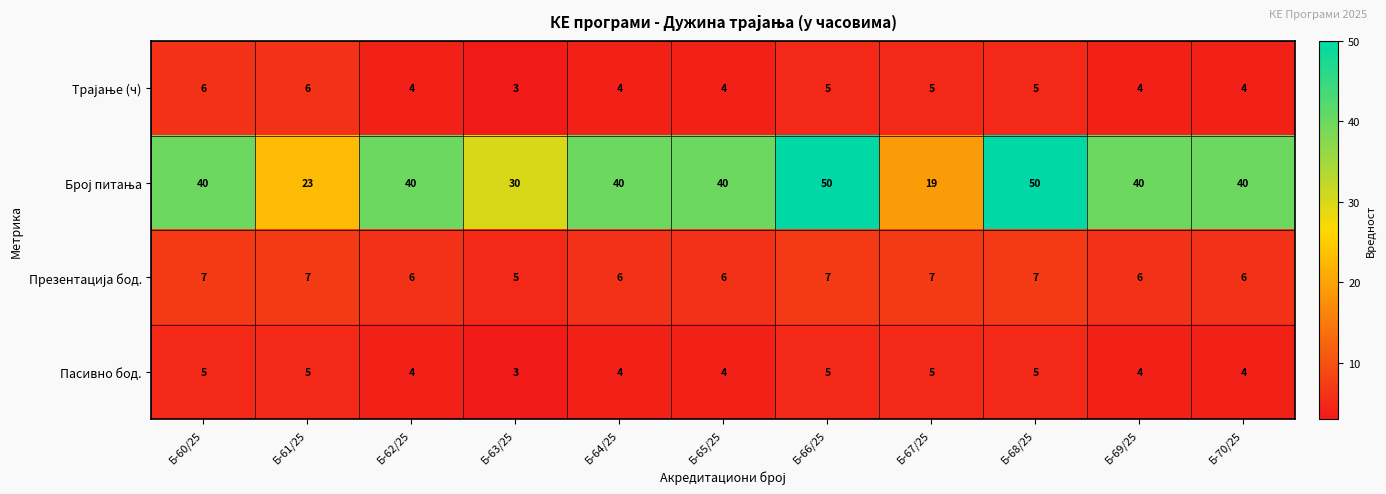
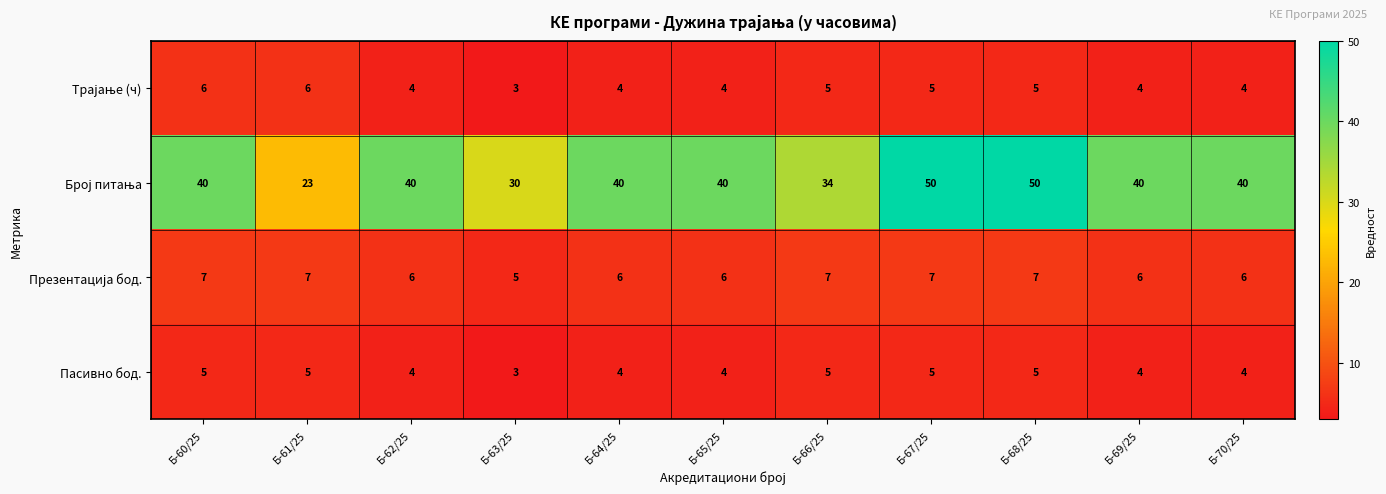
  {
    "Трајање (ч)": {
      "Б-60/25": 6,
      "Б-61/25": 6,
      "Б-62/25": 4,
      "Б-63/25": 3,
      "Б-64/25": 4,
      "Б-65/25": 4,
      "Б-66/25": 5,
      "Б-67/25": 5,
      "Б-68/25": 5,
      "Б-69/25": 4,
      "Б-70/25": 4
    },
    "Број питања": {
      "Б-60/25": 40,
      "Б-61/25": 23,
      "Б-62/25": 40,
      "Б-63/25": 30,
      "Б-64/25": 40,
      "Б-65/25": 40,
-     "Б-66/25": 50,
-     "Б-67/25": 19,
+     "Б-66/25": 34,
+     "Б-67/25": 50,
      "Б-68/25": 50,
      "Б-69/25": 40,
      "Б-70/25": 40
    },
    "Презентација бод.": {
      "Б-60/25": 7,
      "Б-61/25": 7,
      "Б-62/25": 6,
      "Б-63/25": 5,
      "Б-64/25": 6,
      "Б-65/25": 6,
      "Б-66/25": 7,
      "Б-67/25": 7,
      "Б-68/25": 7,
      "Б-69/25": 6,
      "Б-70/25": 6
    },
    "Пасивно бод.": {
      "Б-60/25": 5,
      "Б-61/25": 5,
      "Б-62/25": 4,
      "Б-63/25": 3,
      "Б-64/25": 4,
      "Б-65/25": 4,
      "Б-66/25": 5,
      "Б-67/25": 5,
      "Б-68/25": 5,
      "Б-69/25": 4,
      "Б-70/25": 4
    }
  }
